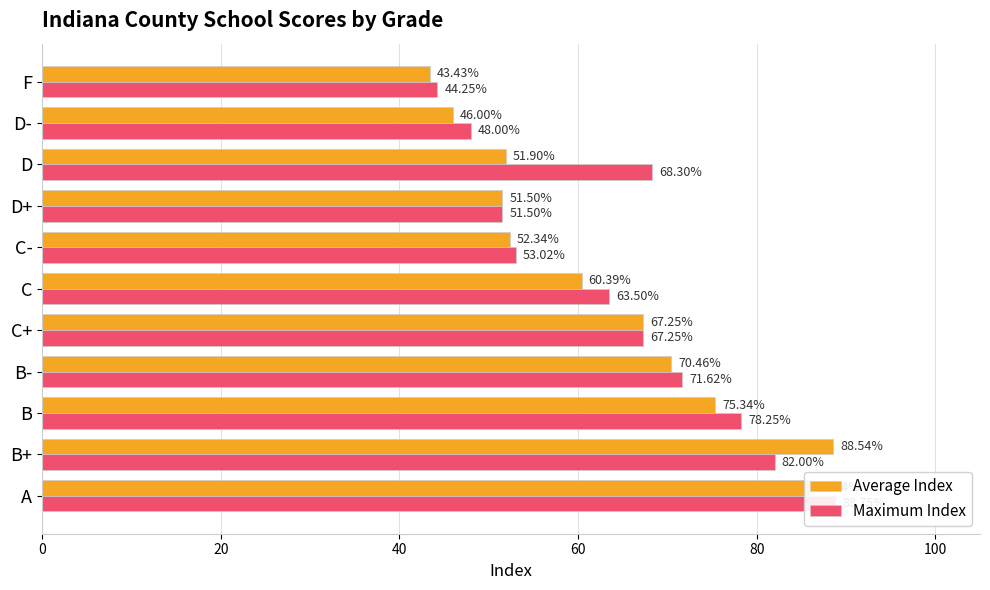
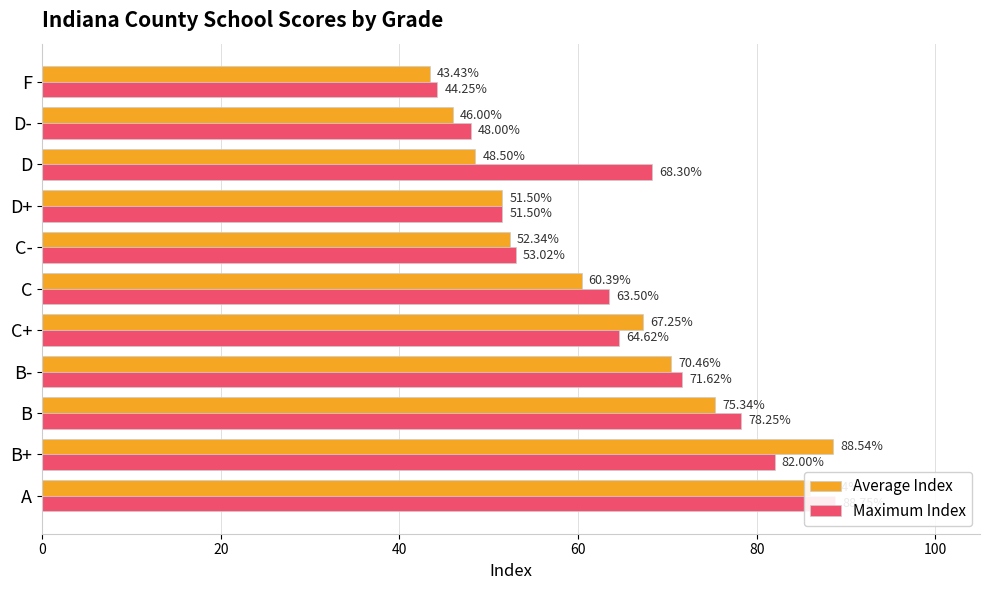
  {
    "Average Index": {
      "F": "43.43%",
      "D-": "46.00%",
-     "D": "51.90%",
+     "D": "48.50%",
      "D+": "51.50%",
      "C-": "52.34%",
      "C": "60.39%",
      "C+": "67.25%",
      "B-": "70.46%",
      "B": "75.34%",
      "B+": "88.54%"
    },
    "Maximum Index": {
      "F": "44.25%",
      "D-": "48.00%",
      "D": "68.30%",
      "D+": "51.50%",
      "C-": "53.02%",
      "C": "63.50%",
-     "C+": "67.25%",
+     "C+": "64.62%",
      "B-": "71.62%",
      "B": "78.25%",
      "B+": "82.00%"
    }
  }
